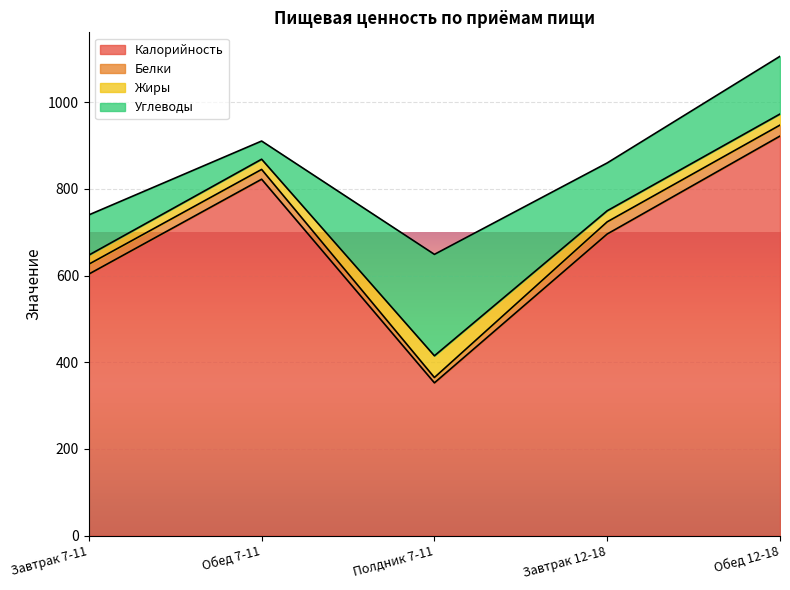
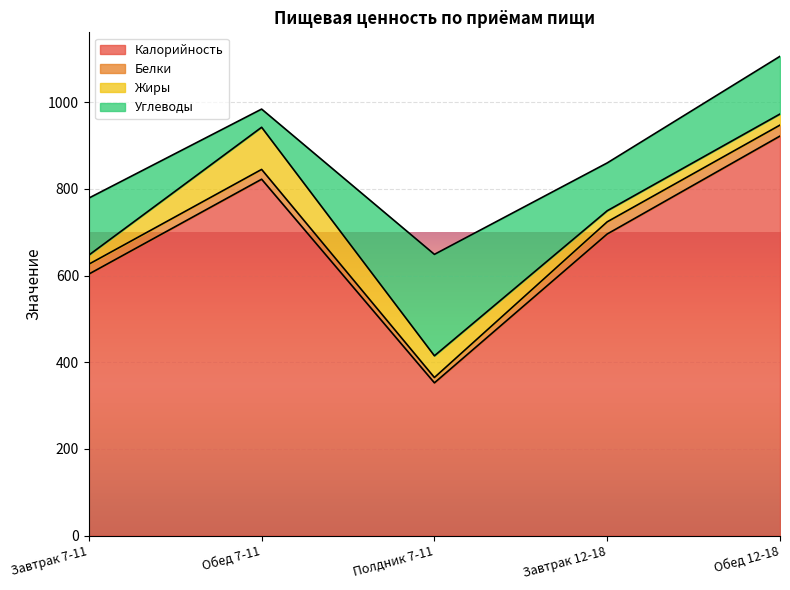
  {
    "Жиры": {
      "Завтрак 7-11": 20,
-     "Обед 7-11": 20,
+     "Обед 7-11": 100,
      "Полдник 7-11": 50,
      "Завтрак 12-18": 30,
      "Обед 12-18": 30
    },
    "Углеводы": {
-     "Завтрак 7-11": 90,
+     "Завтрак 7-11": 130,
      "Обед 7-11": 40,
      "Полдник 7-11": 230,
      "Завтрак 12-18": 110,
      "Обед 12-18": 130
    }
  }
